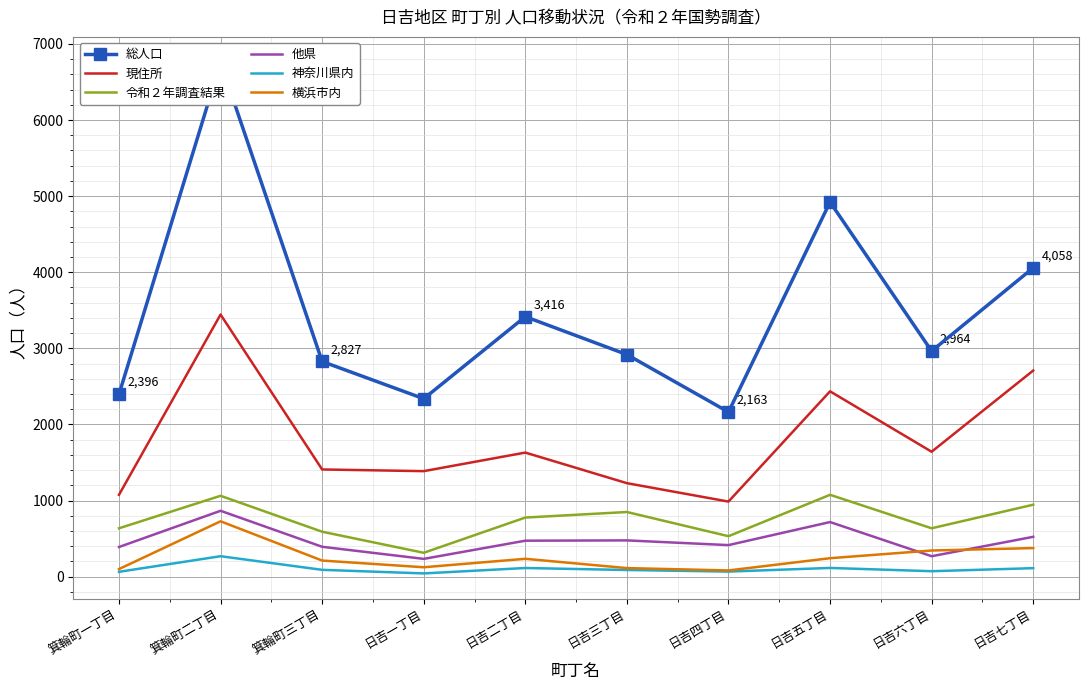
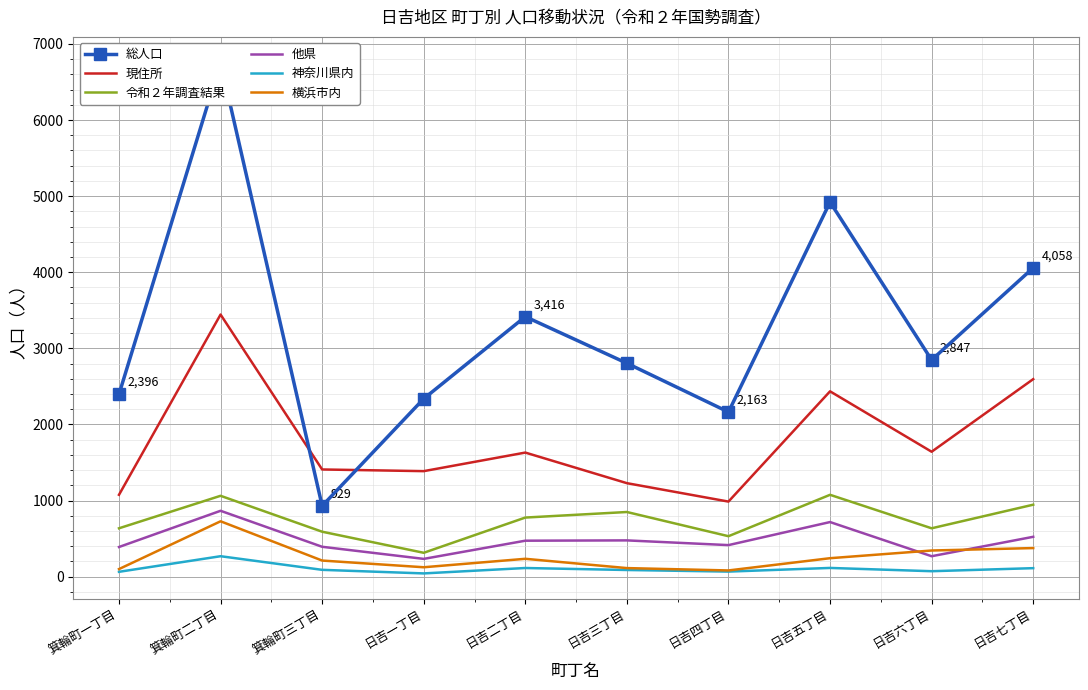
  {
    "総人口": {
      "箕輪町一丁目": "2,396",
-     "箕輪町三丁目": "2,827",
+     "箕輪町三丁目": "929",
      "日吉二丁目": "3,416",
-     "日吉三丁目": "2900",
+     "日吉三丁目": "2800",
      "日吉四丁目": "2,163",
-     "日吉六丁目": "2,964",
+     "日吉六丁目": "2,847",
      "日吉七丁目": "4,058"
    },
    "現住所": {
      "箕輪町一丁目": "1100",
      "箕輪町二丁目": "3400",
      "箕輪町三丁目": "1400",
      "日吉一丁目": "1400",
      "日吉二丁目": "1600",
      "日吉三丁目": "1200",
      "日吉四丁目": "1000",
      "日吉五丁目": "2400",
      "日吉六丁目": "1600",
-     "日吉七丁目": "2700"
+     "日吉七丁目": "2600"
    },
    "令和２年調査結果": {
      "箕輪町一丁目": "600",
      "箕輪町二丁目": "1100",
      "箕輪町三丁目": "600",
      "日吉一丁目": "300",
      "日吉二丁目": "800",
      "日吉三丁目": "800",
      "日吉四丁目": "500",
      "日吉五丁目": "1100",
      "日吉六丁目": "600",
      "日吉七丁目": "900"
    },
    "他県": {
      "箕輪町一丁目": "400",
      "箕輪町二丁目": "900",
      "箕輪町三丁目": "400",
      "日吉一丁目": "200",
      "日吉二丁目": "500",
      "日吉三丁目": "500",
      "日吉四丁目": "400",
      "日吉五丁目": "700",
      "日吉六丁目": "300",
      "日吉七丁目": "500"
    },
    "神奈川県内": {
      "箕輪町一丁目": "100",
      "箕輪町二丁目": "300",
      "箕輪町三丁目": "100",
      "日吉一丁目": "0",
      "日吉二丁目": "100",
      "日吉五丁目": "100",
      "日吉六丁目": "100",
      "日吉七丁目": "100"
    },
    "横浜市内": {
      "箕輪町一丁目": "100",
      "箕輪町二丁目": "700",
      "箕輪町三丁目": "200",
      "日吉一丁目": "100",
      "日吉二丁目": "200",
      "日吉五丁目": "200",
      "日吉六丁目": "300",
      "日吉七丁目": "400"
    }
  }
